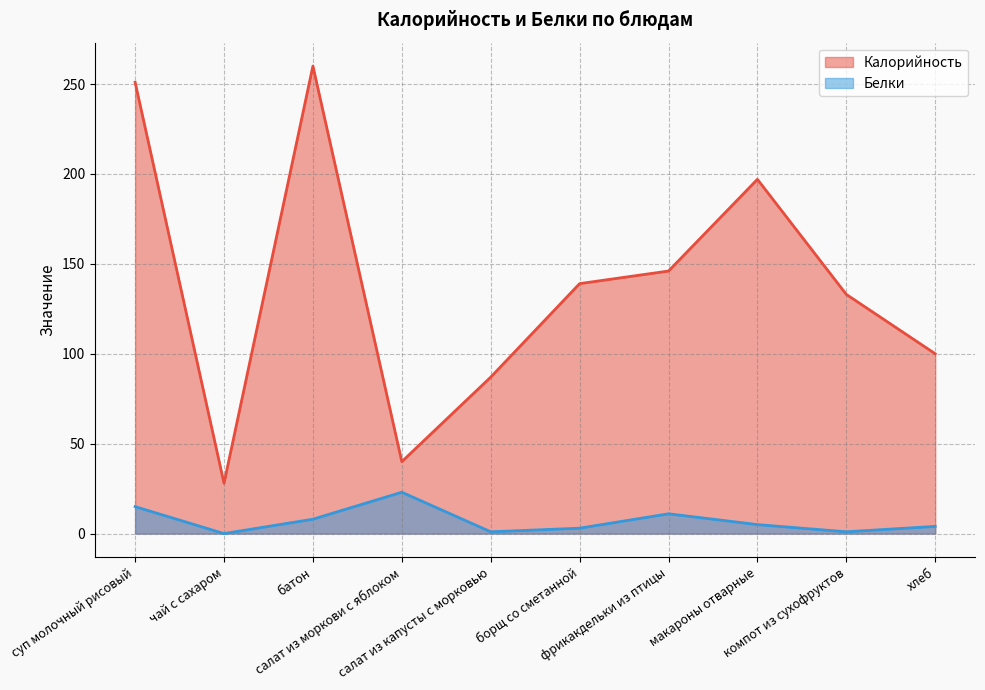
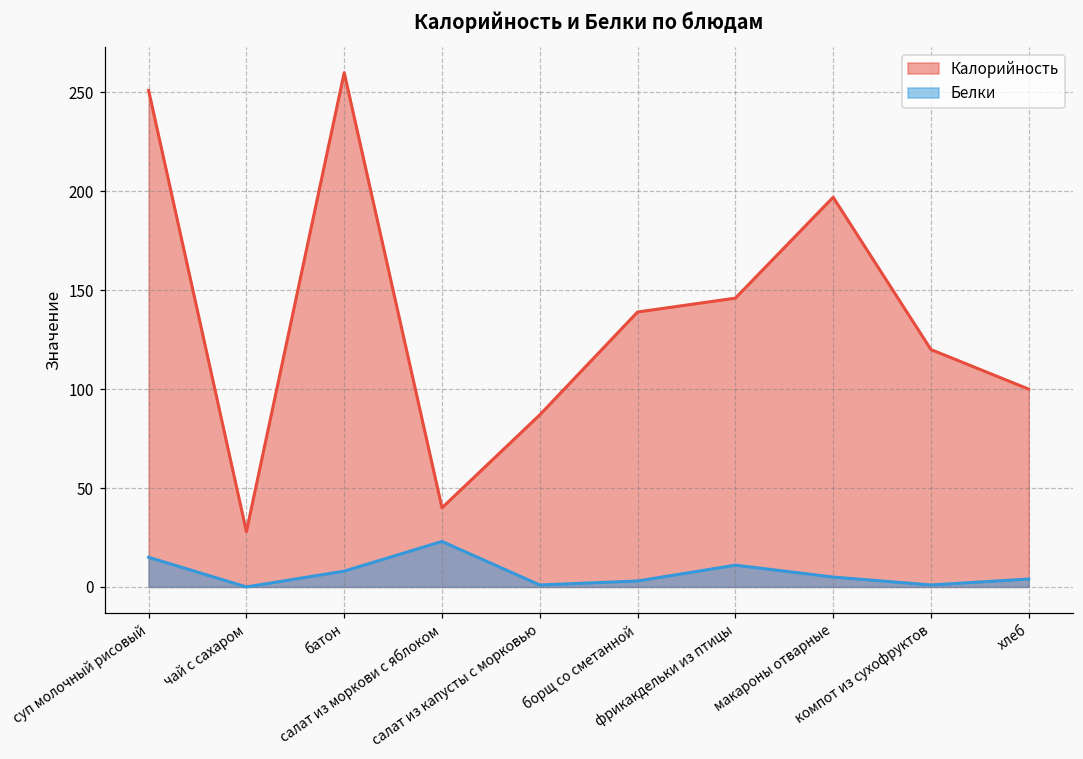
  {
    "Калорийность": {
      "суп молочный рисовый": 251,
      "чай с сахаром": 28,
      "батон": 260,
      "салат из моркови с яблоком": 40,
      "салат из капусты с морковью": 87,
      "борщ со сметанной": 139,
      "фрикакдельки из птицы": 146,
      "макароны отварные": 197,
-     "компот из сухофруктов": 133,
+     "компот из сухофруктов": 120,
      "хлеб": 100
    },
    "Белки": {
      "суп молочный рисовый": 15,
      "чай с сахаром": 0,
      "батон": 8,
      "салат из моркови с яблоком": 23,
      "салат из капусты с морковью": 1,
      "борщ со сметанной": 3,
      "фрикакдельки из птицы": 11,
      "макароны отварные": 5,
      "компот из сухофруктов": 1,
      "хлеб": 4
    }
  }
